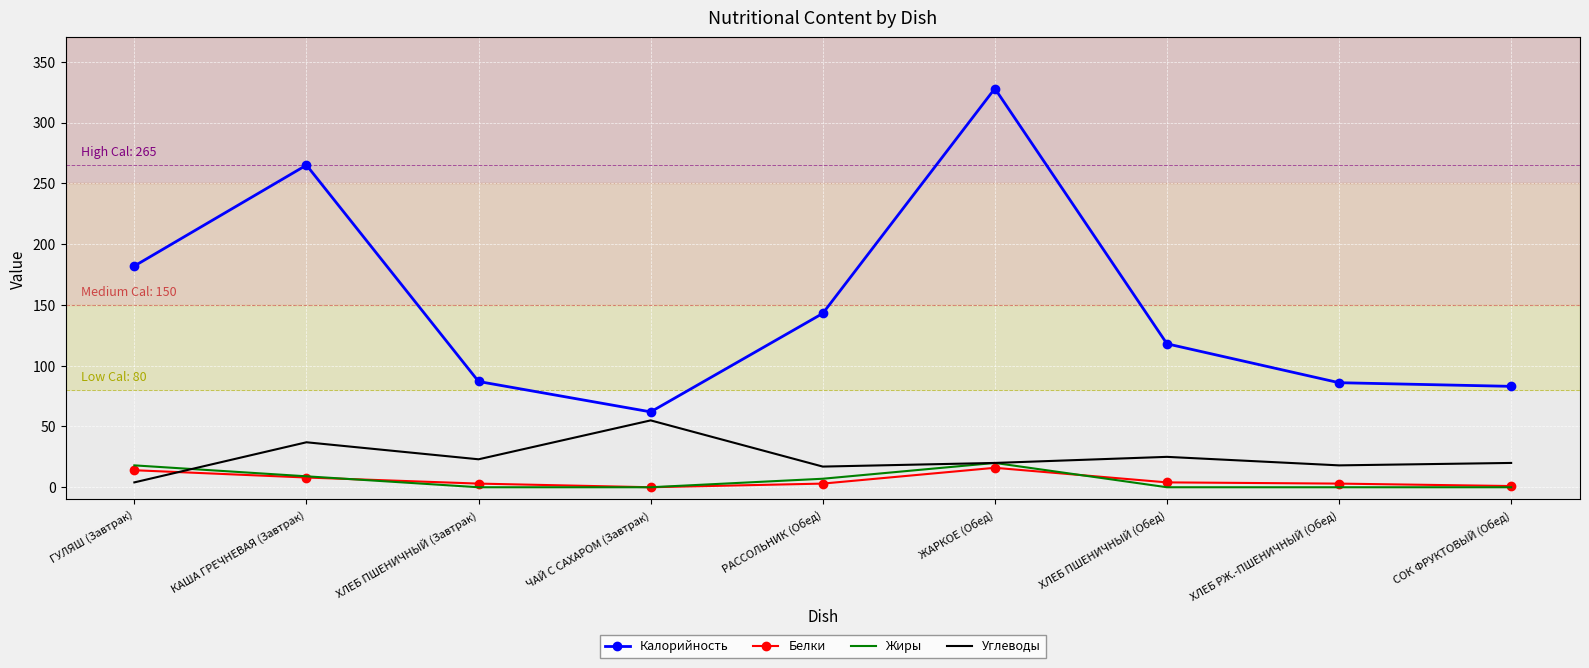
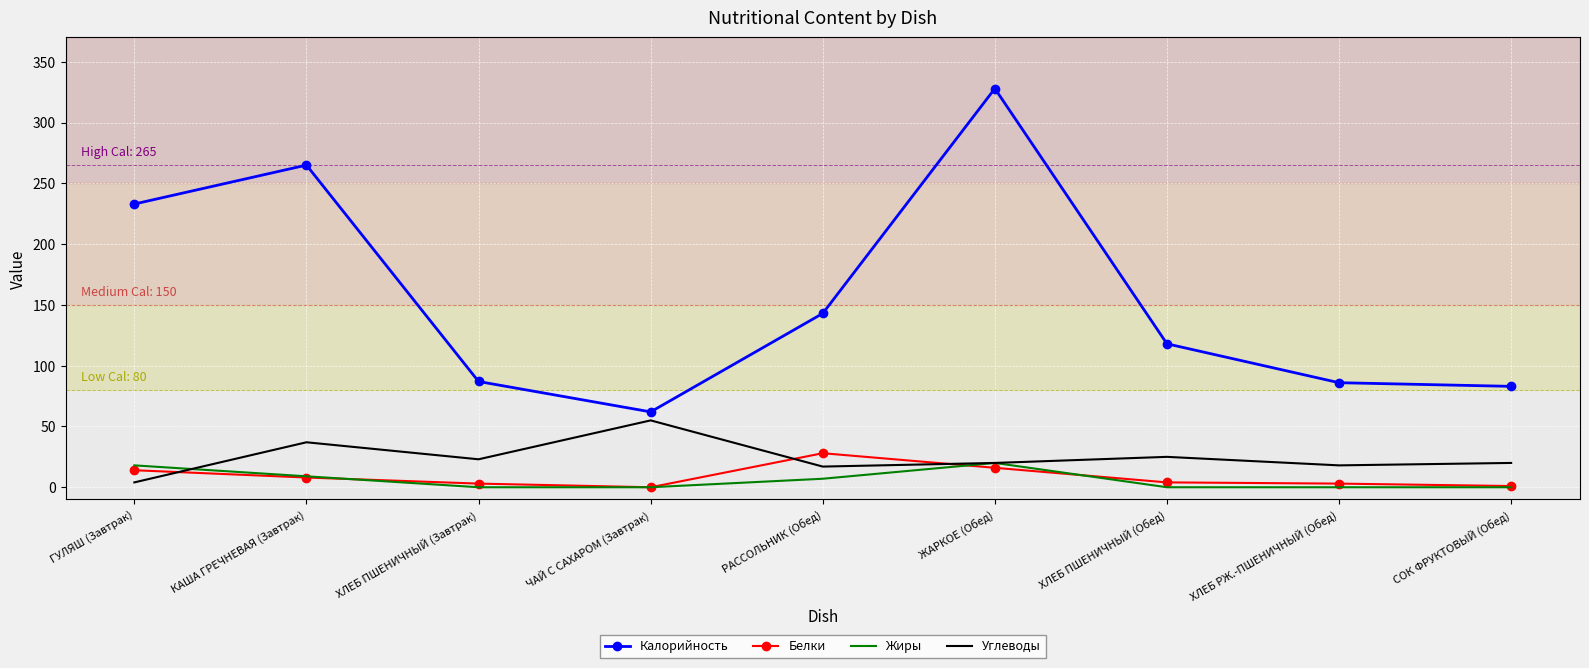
  {
    "Калорийность": {
-     "ГУЛЯШ (Завтрак)": 182,
+     "ГУЛЯШ (Завтрак)": 233,
      "КАША ГРЕЧНЕВАЯ (Завтрак)": 265,
      "ХЛЕБ ПШЕНИЧНЫЙ (Завтрак)": 87,
      "ЧАЙ С САХАРОМ (Завтрак)": 62,
      "РАССОЛЬНИК (Обед)": 143,
      "ЖАРКОЕ (Обед)": 328,
      "ХЛЕБ ПШЕНИЧНЫЙ (Обед)": 118,
      "ХЛЕБ РЖ.-ПШЕНИЧНЫЙ (Обед)": 86,
      "СОК ФРУКТОВЫЙ (Обед)": 83
    },
    "Белки": {
      "ГУЛЯШ (Завтрак)": 14,
      "ХЛЕБ ПШЕНИЧНЫЙ (Завтрак)": 3,
-     "РАССОЛЬНИК (Обед)": 3,
+     "РАССОЛЬНИК (Обед)": 28,
      "ЖАРКОЕ (Обед)": 16,
      "ХЛЕБ ПШЕНИЧНЫЙ (Обед)": 4,
      "ХЛЕБ РЖ.-ПШЕНИЧНЫЙ (Обед)": 3
    },
    "Жиры": {
      "ГУЛЯШ (Завтрак)": 18,
      "ХЛЕБ ПШЕНИЧНЫЙ (Завтрак)": 0,
      "РАССОЛЬНИК (Обед)": 7,
      "ХЛЕБ ПШЕНИЧНЫЙ (Обед)": 0,
      "ХЛЕБ РЖ.-ПШЕНИЧНЫЙ (Обед)": 0
    },
    "Углеводы": {
      "ГУЛЯШ (Завтрак)": 4,
      "КАША ГРЕЧНЕВАЯ (Завтрак)": 37,
      "ХЛЕБ ПШЕНИЧНЫЙ (Завтрак)": 23,
      "ЧАЙ С САХАРОМ (Завтрак)": 55,
      "РАССОЛЬНИК (Обед)": 17,
      "ХЛЕБ ПШЕНИЧНЫЙ (Обед)": 25,
      "ХЛЕБ РЖ.-ПШЕНИЧНЫЙ (Обед)": 18,
      "СОК ФРУКТОВЫЙ (Обед)": 20
    }
  }
